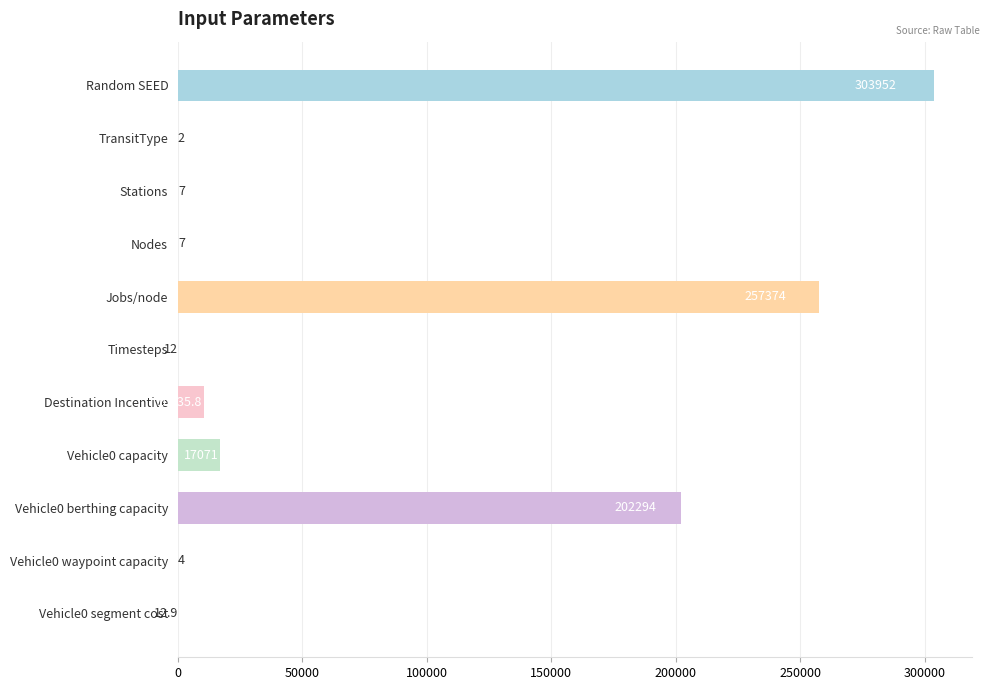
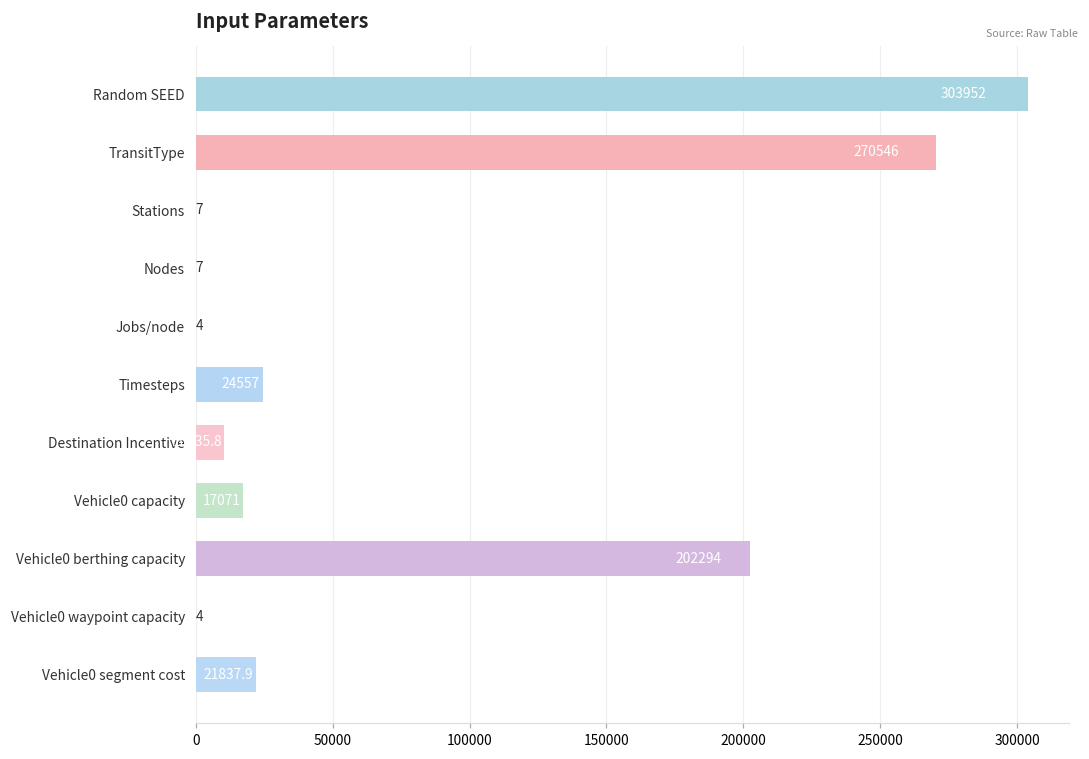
  {
    "Random SEED": 303952,
-   "TransitType": 2,
+   "TransitType": 270546,
    "Stations": 7,
    "Nodes": 7,
-   "Jobs/node": 257374,
-   "Timesteps": 12,
+   "Jobs/node": 4,
+   "Timesteps": 24557,
    "Vehicle0 capacity": 17071,
    "Vehicle0 berthing capacity": 202294,
    "Vehicle0 waypoint capacity": 4,
-   "Vehicle0 segment cost": 12.9
+   "Vehicle0 segment cost": 21837.9
  }
